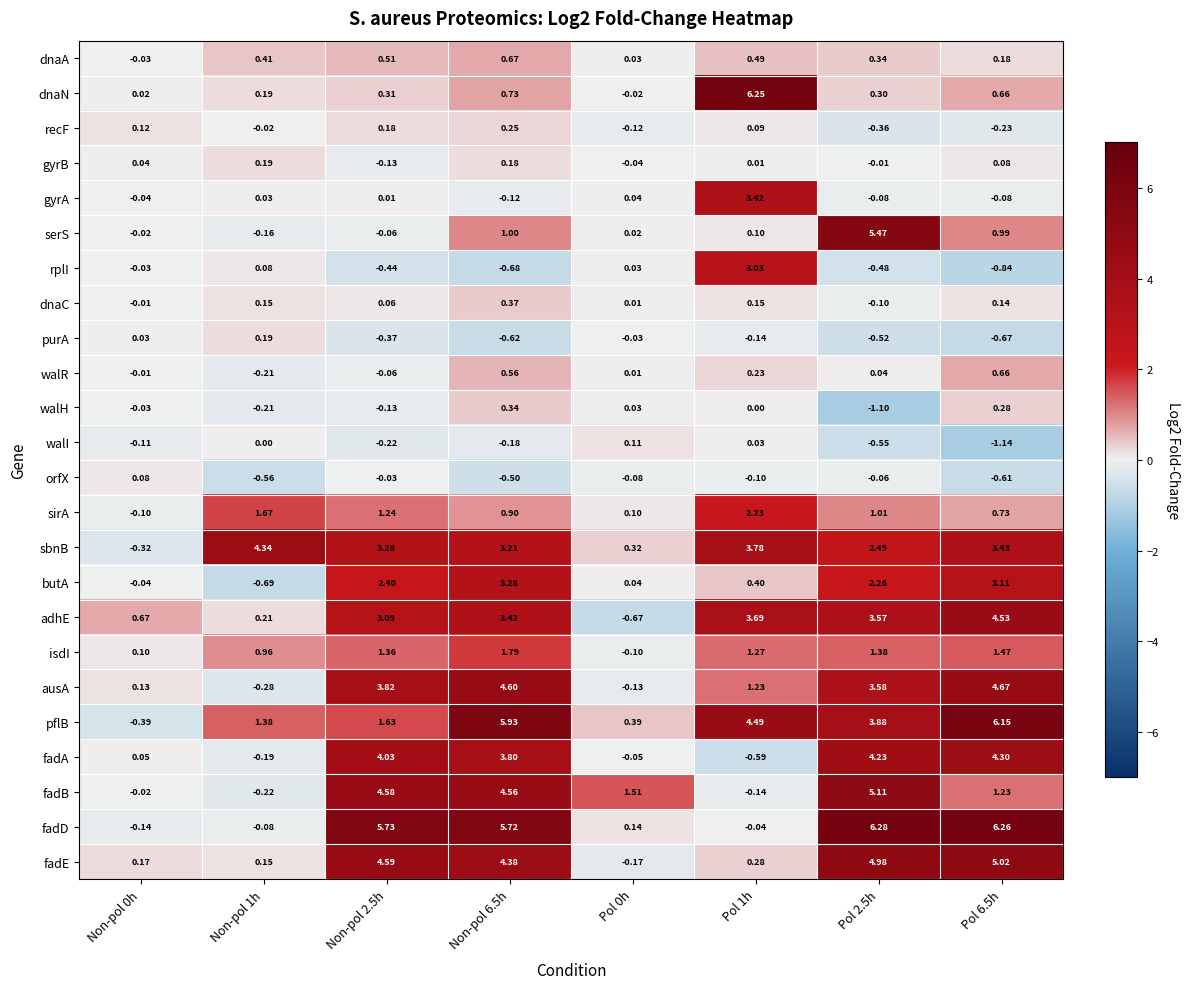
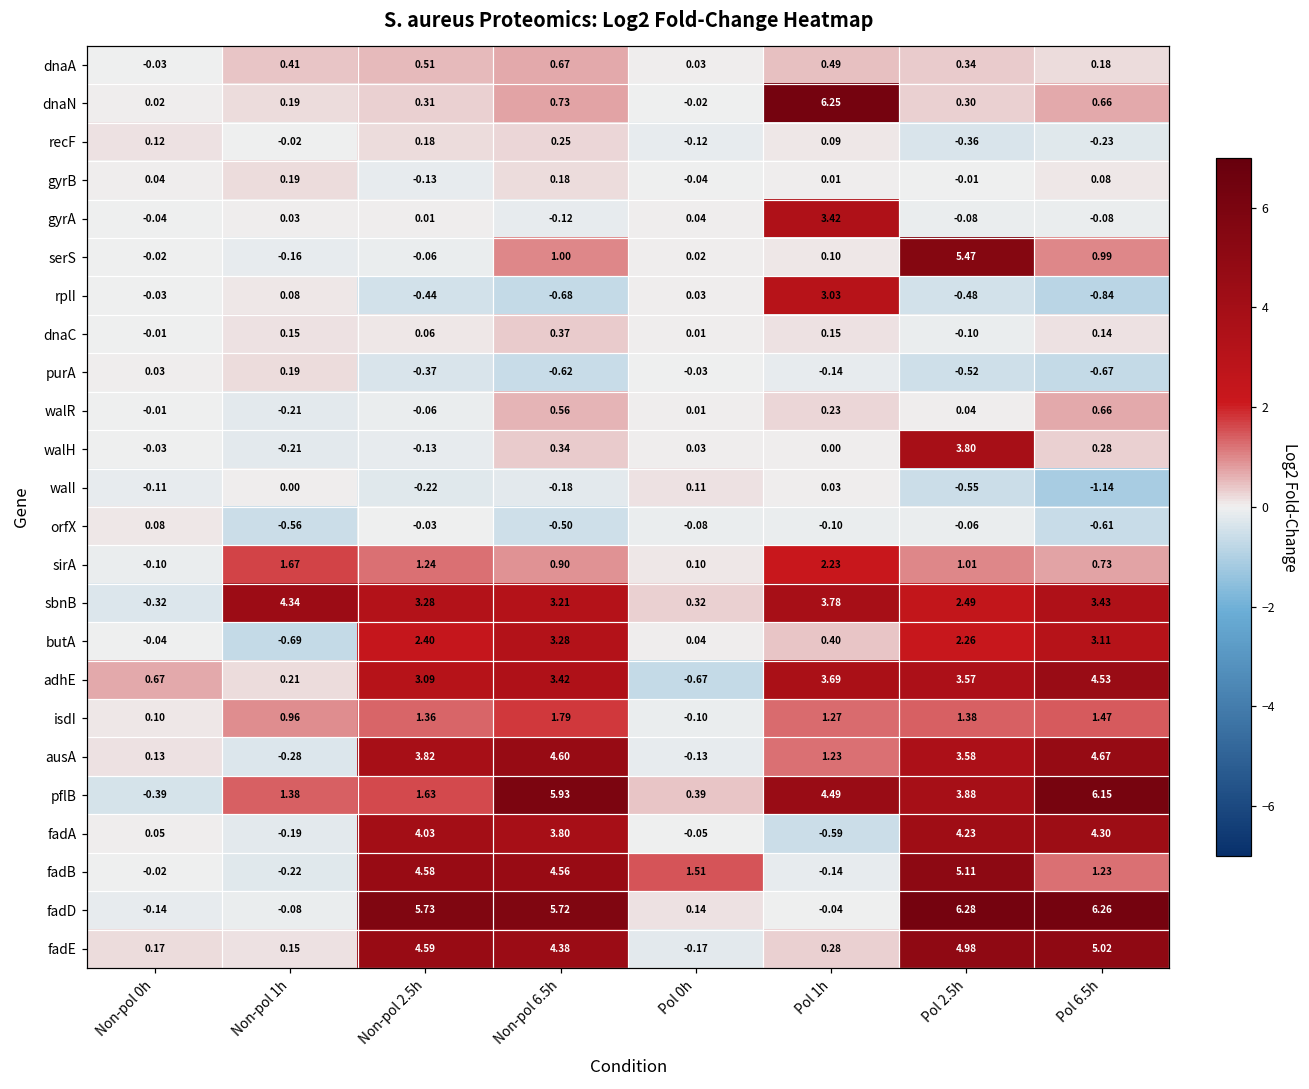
  {
    "dnaA": {
      "Non-pol 0h": -0.03,
      "Non-pol 1h": 0.41,
      "Non-pol 2.5h": 0.51,
      "Non-pol 6.5h": 0.67,
      "Pol 0h": 0.03,
      "Pol 1h": 0.49,
      "Pol 2.5h": 0.34,
      "Pol 6.5h": 0.18
    },
    "dnaN": {
      "Non-pol 0h": 0.02,
      "Non-pol 1h": 0.19,
      "Non-pol 2.5h": 0.31,
      "Non-pol 6.5h": 0.73,
      "Pol 0h": -0.02,
      "Pol 1h": 6.25,
      "Pol 2.5h": 0.30,
      "Pol 6.5h": 0.66
    },
    "recF": {
      "Non-pol 0h": 0.12,
      "Non-pol 1h": -0.02,
      "Non-pol 2.5h": 0.18,
      "Non-pol 6.5h": 0.25,
      "Pol 0h": -0.12,
      "Pol 1h": 0.09,
      "Pol 2.5h": -0.36,
      "Pol 6.5h": -0.23
    },
    "gyrB": {
      "Non-pol 0h": 0.04,
      "Non-pol 1h": 0.19,
      "Non-pol 2.5h": -0.13,
      "Non-pol 6.5h": 0.18,
      "Pol 0h": -0.04,
      "Pol 1h": 0.01,
      "Pol 2.5h": -0.01,
      "Pol 6.5h": 0.08
    },
    "gyrA": {
      "Non-pol 0h": -0.04,
      "Non-pol 1h": 0.03,
      "Non-pol 2.5h": 0.01,
      "Non-pol 6.5h": -0.12,
      "Pol 0h": 0.04,
      "Pol 1h": 3.42,
      "Pol 2.5h": -0.08,
      "Pol 6.5h": -0.08
    },
    "serS": {
      "Non-pol 0h": -0.02,
      "Non-pol 1h": -0.16,
      "Non-pol 2.5h": -0.06,
      "Non-pol 6.5h": 1.00,
      "Pol 0h": 0.02,
      "Pol 1h": 0.10,
      "Pol 2.5h": 5.47,
      "Pol 6.5h": 0.99
    },
    "rplI": {
      "Non-pol 0h": -0.03,
      "Non-pol 1h": 0.08,
      "Non-pol 2.5h": -0.44,
      "Non-pol 6.5h": -0.68,
      "Pol 0h": 0.03,
      "Pol 1h": 3.03,
      "Pol 2.5h": -0.48,
      "Pol 6.5h": -0.84
    },
    "dnaC": {
      "Non-pol 0h": -0.01,
      "Non-pol 1h": 0.15,
      "Non-pol 2.5h": 0.06,
      "Non-pol 6.5h": 0.37,
      "Pol 0h": 0.01,
      "Pol 1h": 0.15,
      "Pol 2.5h": -0.10,
      "Pol 6.5h": 0.14
    },
    "purA": {
      "Non-pol 0h": 0.03,
      "Non-pol 1h": 0.19,
      "Non-pol 2.5h": -0.37,
      "Non-pol 6.5h": -0.62,
      "Pol 0h": -0.03,
      "Pol 1h": -0.14,
      "Pol 2.5h": -0.52,
      "Pol 6.5h": -0.67
    },
    "walR": {
      "Non-pol 0h": -0.01,
      "Non-pol 1h": -0.21,
      "Non-pol 2.5h": -0.06,
      "Non-pol 6.5h": 0.56,
      "Pol 0h": 0.01,
      "Pol 1h": 0.23,
      "Pol 2.5h": 0.04,
      "Pol 6.5h": 0.66
    },
    "walH": {
      "Non-pol 0h": -0.03,
      "Non-pol 1h": -0.21,
      "Non-pol 2.5h": -0.13,
      "Non-pol 6.5h": 0.34,
      "Pol 0h": 0.03,
      "Pol 1h": 0.00,
-     "Pol 2.5h": -1.10,
+     "Pol 2.5h": 3.80,
      "Pol 6.5h": 0.28
    },
    "walI": {
      "Non-pol 0h": -0.11,
      "Non-pol 1h": 0.00,
      "Non-pol 2.5h": -0.22,
      "Non-pol 6.5h": -0.18,
      "Pol 0h": 0.11,
      "Pol 1h": 0.03,
      "Pol 2.5h": -0.55,
      "Pol 6.5h": -1.14
    },
    "orfX": {
      "Non-pol 0h": 0.08,
      "Non-pol 1h": -0.56,
      "Non-pol 2.5h": -0.03,
      "Non-pol 6.5h": -0.50,
      "Pol 0h": -0.08,
      "Pol 1h": -0.10,
      "Pol 2.5h": -0.06,
      "Pol 6.5h": -0.61
    },
    "sirA": {
      "Non-pol 0h": -0.10,
      "Non-pol 1h": 1.67,
      "Non-pol 2.5h": 1.24,
      "Non-pol 6.5h": 0.90,
      "Pol 0h": 0.10,
      "Pol 1h": 2.23,
      "Pol 2.5h": 1.01,
      "Pol 6.5h": 0.73
    },
    "sbnB": {
      "Non-pol 0h": -0.32,
      "Non-pol 1h": 4.34,
      "Non-pol 2.5h": 3.28,
      "Non-pol 6.5h": 3.21,
      "Pol 0h": 0.32,
      "Pol 1h": 3.78,
      "Pol 2.5h": 2.49,
      "Pol 6.5h": 3.43
    },
    "butA": {
      "Non-pol 0h": -0.04,
      "Non-pol 1h": -0.69,
      "Non-pol 2.5h": 2.40,
      "Non-pol 6.5h": 3.28,
      "Pol 0h": 0.04,
      "Pol 1h": 0.40,
      "Pol 2.5h": 2.26,
      "Pol 6.5h": 3.11
    },
    "adhE": {
      "Non-pol 0h": 0.67,
      "Non-pol 1h": 0.21,
      "Non-pol 2.5h": 3.09,
      "Non-pol 6.5h": 3.42,
      "Pol 0h": -0.67,
      "Pol 1h": 3.69,
      "Pol 2.5h": 3.57,
      "Pol 6.5h": 4.53
    },
    "isdI": {
      "Non-pol 0h": 0.10,
      "Non-pol 1h": 0.96,
      "Non-pol 2.5h": 1.36,
      "Non-pol 6.5h": 1.79,
      "Pol 0h": -0.10,
      "Pol 1h": 1.27,
      "Pol 2.5h": 1.38,
      "Pol 6.5h": 1.47
    },
    "ausA": {
      "Non-pol 0h": 0.13,
      "Non-pol 1h": -0.28,
      "Non-pol 2.5h": 3.82,
      "Non-pol 6.5h": 4.60,
      "Pol 0h": -0.13,
      "Pol 1h": 1.23,
      "Pol 2.5h": 3.58,
      "Pol 6.5h": 4.67
    },
    "pflB": {
      "Non-pol 0h": -0.39,
      "Non-pol 1h": 1.38,
      "Non-pol 2.5h": 1.63,
      "Non-pol 6.5h": 5.93,
      "Pol 0h": 0.39,
      "Pol 1h": 4.49,
      "Pol 2.5h": 3.88,
      "Pol 6.5h": 6.15
    },
    "fadA": {
      "Non-pol 0h": 0.05,
      "Non-pol 1h": -0.19,
      "Non-pol 2.5h": 4.03,
      "Non-pol 6.5h": 3.80,
      "Pol 0h": -0.05,
      "Pol 1h": -0.59,
      "Pol 2.5h": 4.23,
      "Pol 6.5h": 4.30
    },
    "fadB": {
      "Non-pol 0h": -0.02,
      "Non-pol 1h": -0.22,
      "Non-pol 2.5h": 4.58,
      "Non-pol 6.5h": 4.56,
      "Pol 0h": 1.51,
      "Pol 1h": -0.14,
      "Pol 2.5h": 5.11,
      "Pol 6.5h": 1.23
    },
    "fadD": {
      "Non-pol 0h": -0.14,
      "Non-pol 1h": -0.08,
      "Non-pol 2.5h": 5.73,
      "Non-pol 6.5h": 5.72,
      "Pol 0h": 0.14,
      "Pol 1h": -0.04,
      "Pol 2.5h": 6.28,
      "Pol 6.5h": 6.26
    },
    "fadE": {
      "Non-pol 0h": 0.17,
      "Non-pol 1h": 0.15,
      "Non-pol 2.5h": 4.59,
      "Non-pol 6.5h": 4.38,
      "Pol 0h": -0.17,
      "Pol 1h": 0.28,
      "Pol 2.5h": 4.98,
      "Pol 6.5h": 5.02
    }
  }
